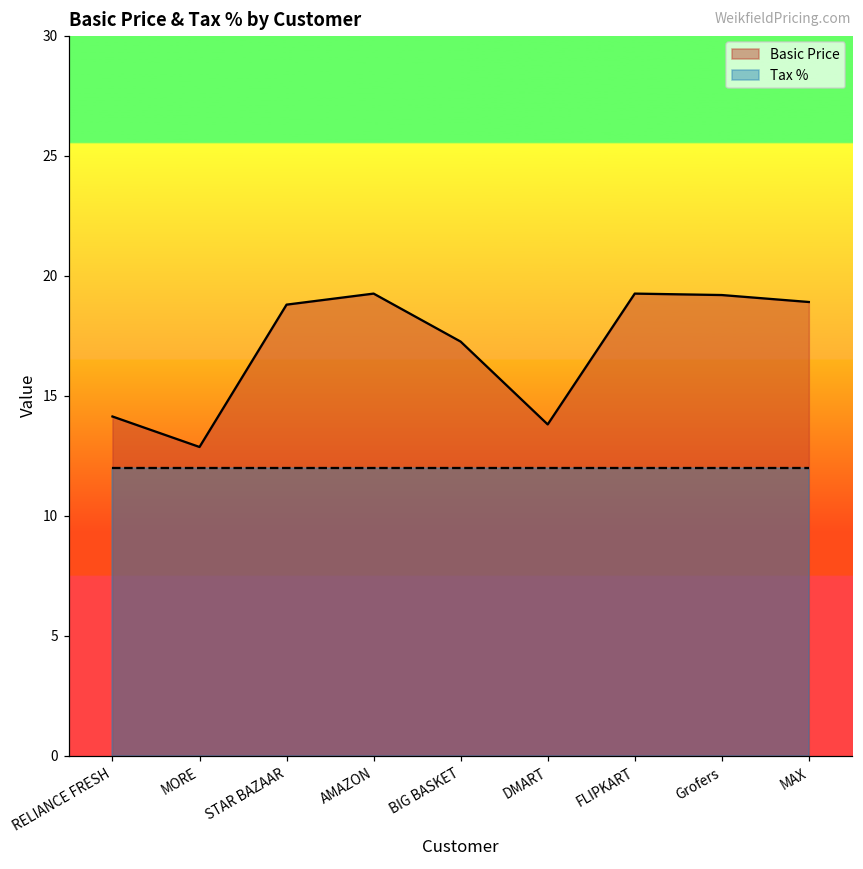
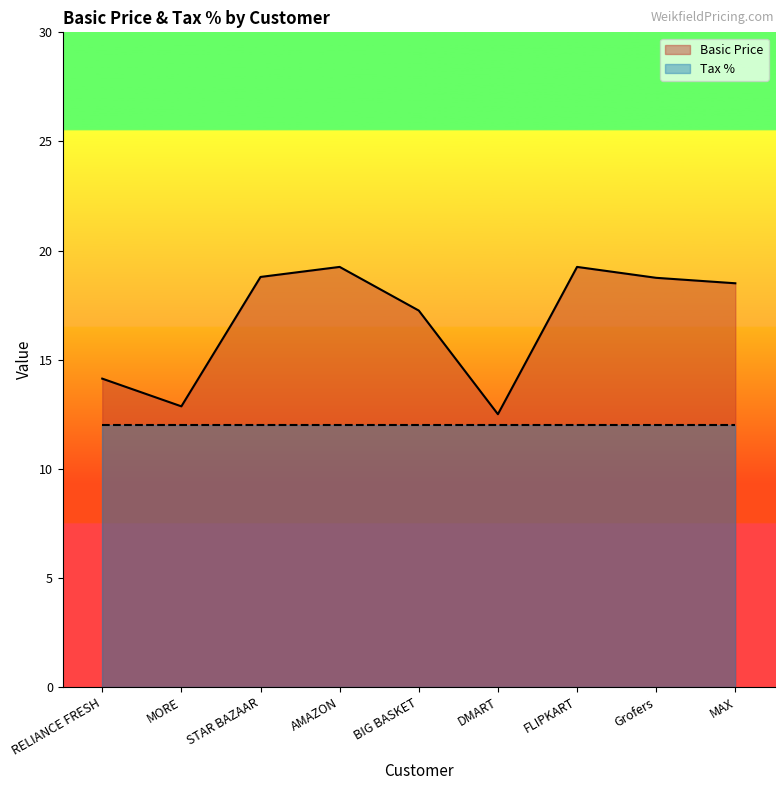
  {
    "Basic Price": {
      "RELIANCE FRESH": 14.1,
      "MORE": 12.9,
      "STAR BAZAAR": 18.8,
      "AMAZON": 19.3,
      "BIG BASKET": 17.3,
-     "DMART": 13.8,
+     "DMART": 12.5,
      "FLIPKART": 19.3,
-     "Grofers": 19.2,
-     "MAX": 18.9
+     "Grofers": 18.8,
+     "MAX": 18.5
    },
    "Tax %": {
      "RELIANCE FRESH": 12.0,
      "MORE": 12.0,
      "STAR BAZAAR": 12.0,
      "AMAZON": 12.0,
      "BIG BASKET": 12.0,
      "DMART": 12.0,
      "FLIPKART": 12.0,
      "Grofers": 12.0,
      "MAX": 12.0
    }
  }
